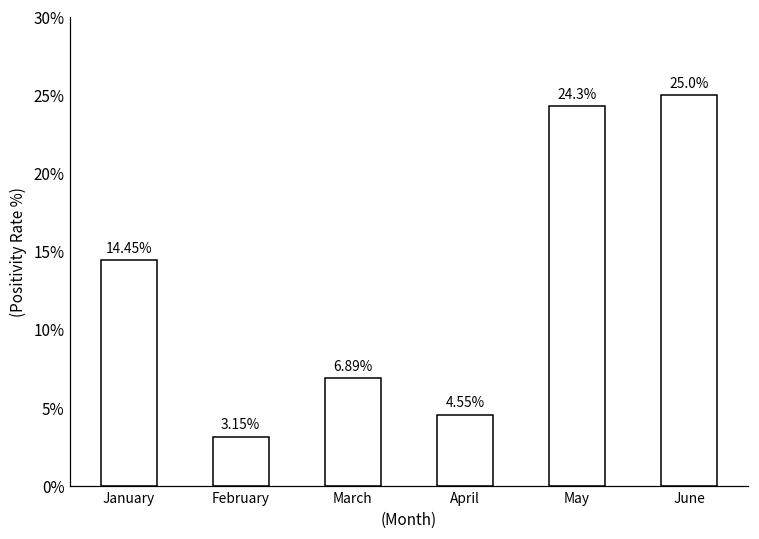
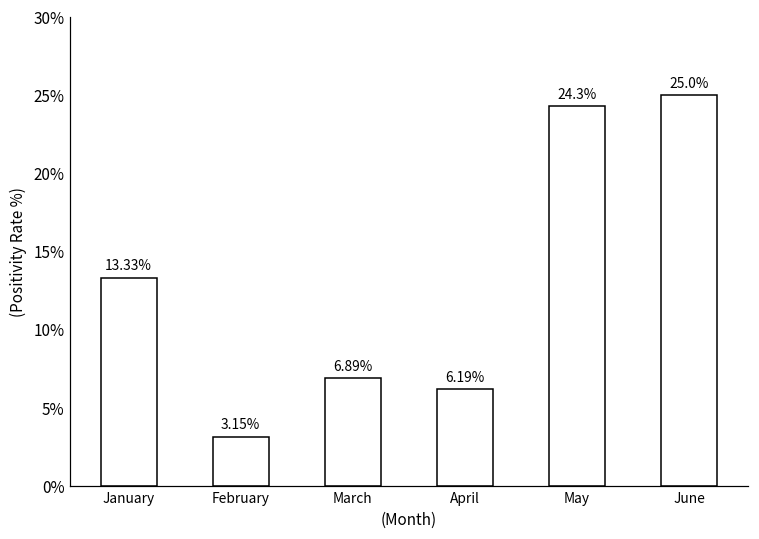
  {
-   "January": "14.45%",
+   "January": "13.33%",
    "February": "3.15%",
    "March": "6.89%",
-   "April": "4.55%",
+   "April": "6.19%",
    "May": "24.3%",
    "June": "25.0%"
  }
